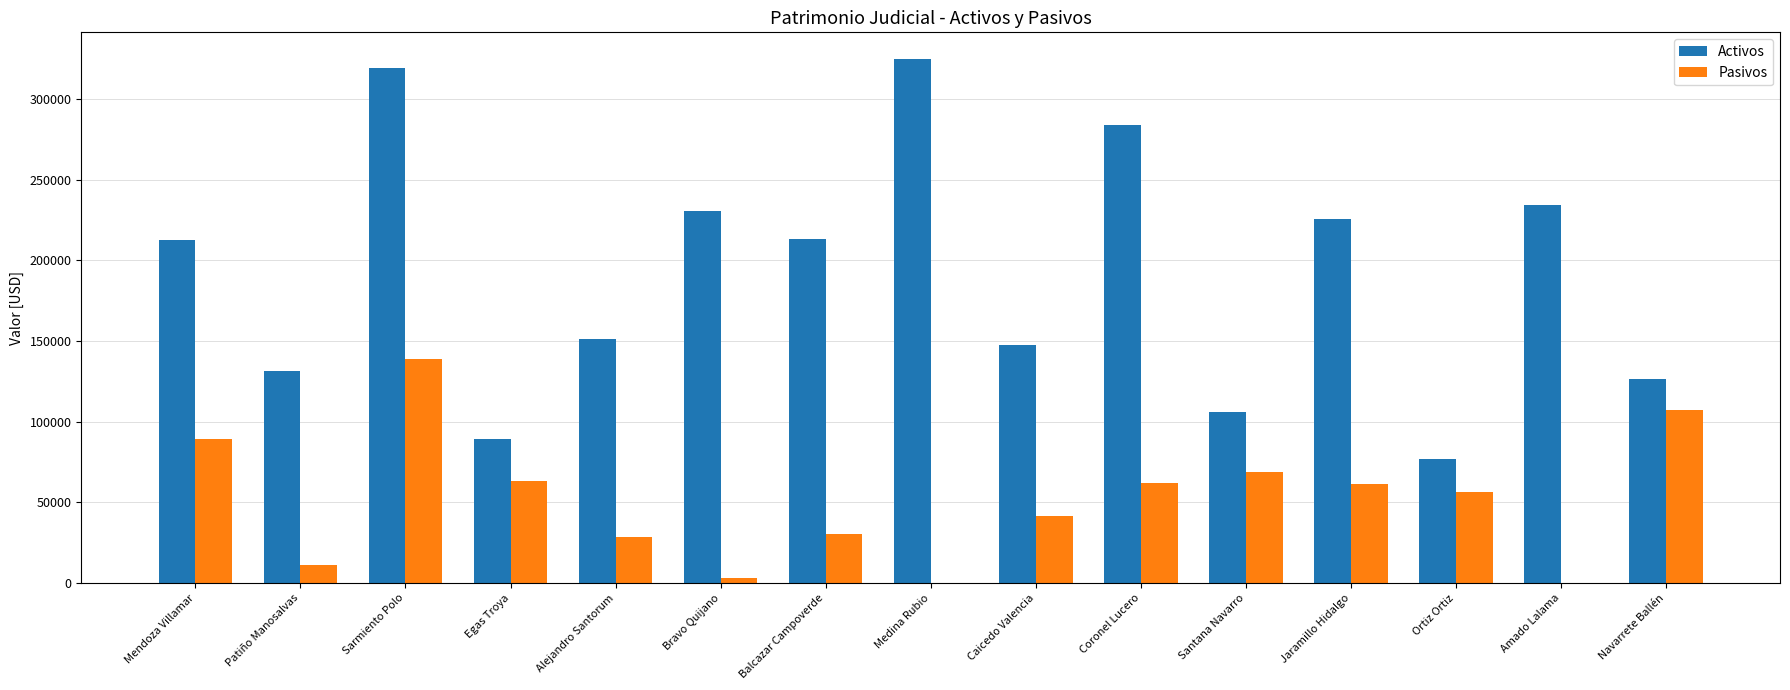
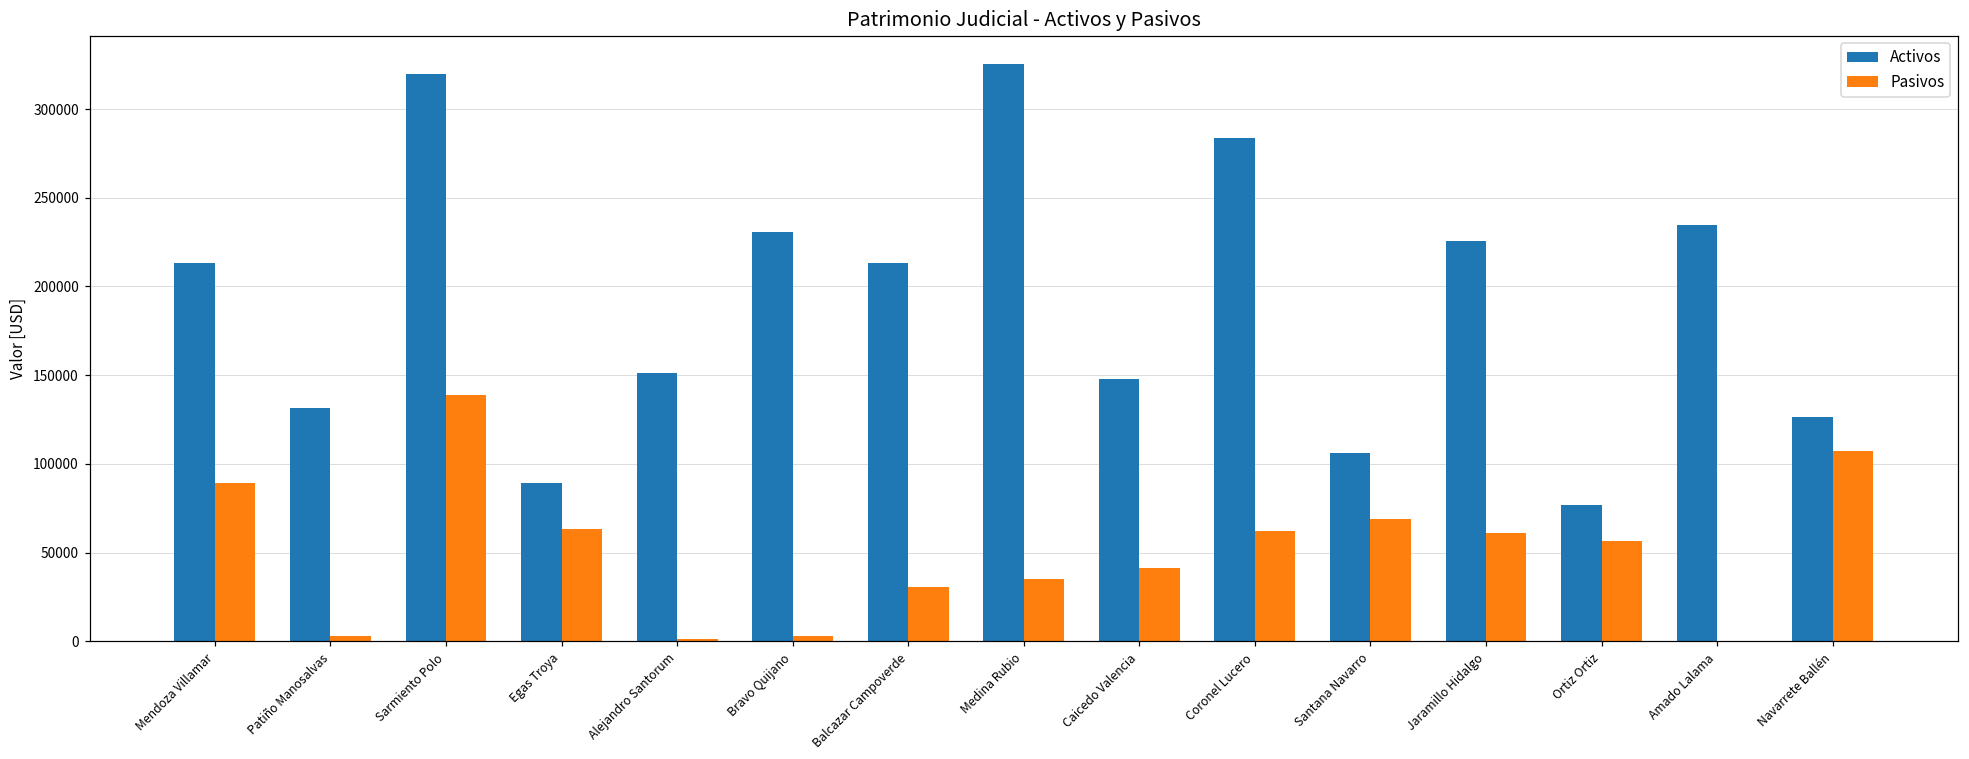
  {
    "Activos": {
      "Mendoza Villamar": 213000,
      "Patiño Manosalvas": 132000,
      "Sarmiento Polo": 320000,
      "Egas Troya": 89000,
      "Alejandro Santorum": 151000,
      "Bravo Quijano": 231000,
      "Balcazar Campoverde": 213000,
      "Medina Rubio": 325000,
      "Caicedo Valencia": 148000,
      "Coronel Lucero": 284000,
      "Santana Navarro": 106000,
      "Jaramillo Hidalgo": 226000,
      "Ortiz Ortiz": 77000,
      "Amado Lalama": 235000,
      "Navarrete Ballén": 126000
    },
    "Pasivos": {
      "Mendoza Villamar": 89000,
-     "Patiño Manosalvas": 11000,
+     "Patiño Manosalvas": 3000,
      "Sarmiento Polo": 139000,
      "Egas Troya": 63000,
-     "Alejandro Santorum": 28000,
+     "Alejandro Santorum": 1000,
      "Bravo Quijano": 3000,
      "Balcazar Campoverde": 31000,
-     "Medina Rubio": 0,
+     "Medina Rubio": 35000,
      "Caicedo Valencia": 41000,
      "Coronel Lucero": 62000,
      "Santana Navarro": 69000,
      "Jaramillo Hidalgo": 61000,
      "Ortiz Ortiz": 56000,
      "Amado Lalama": 0,
      "Navarrete Ballén": 107000
    }
  }
